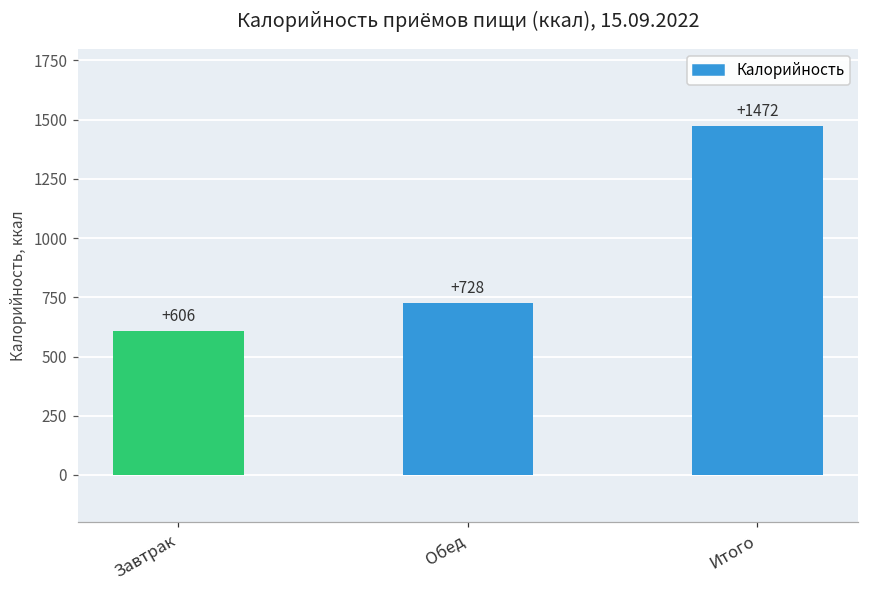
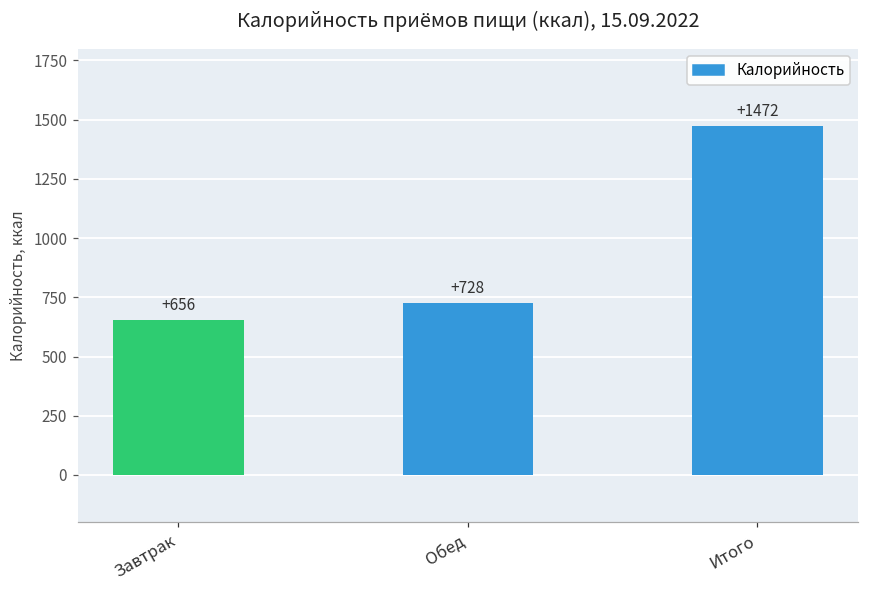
  {
-   "Завтрак": "+606",
+   "Завтрак": "+656",
    "Обед": "+728",
    "Итого": "+1472"
  }
